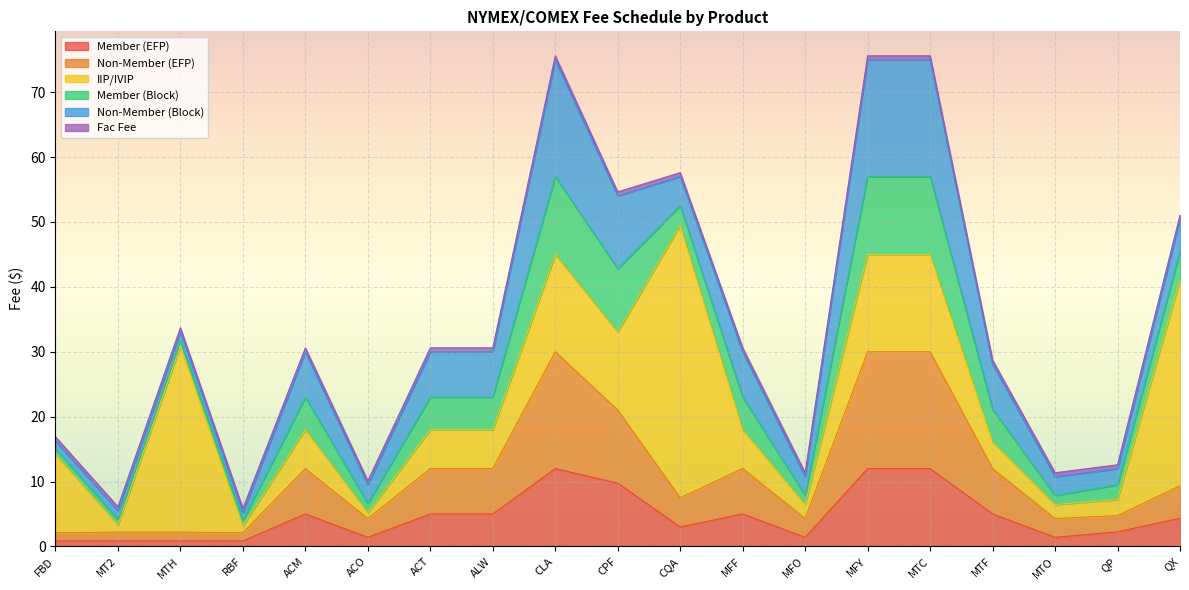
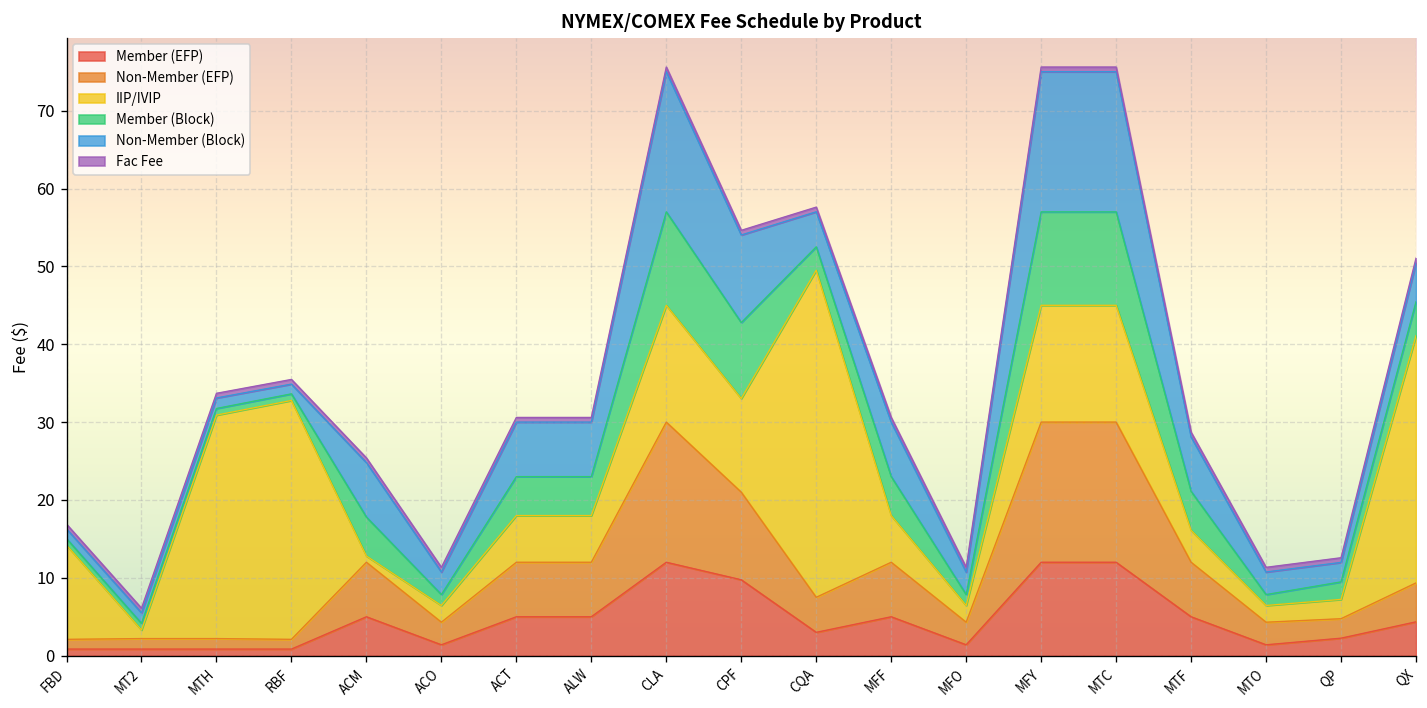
  {
    "IIP/IVIP": {
      "FBD": 12,
      "MT2": 1,
      "MTH": 29,
-     "RBF": 1,
-     "ACM": 6,
-     "ACO": 1,
+     "RBF": 31,
+     "ACM": 1,
+     "ACO": 2,
      "ACT": 6,
      "ALW": 6,
      "CLA": 15,
      "CPF": 12,
      "CQA": 42,
      "MFF": 6,
      "MFO": 2,
      "MFY": 15,
      "MTC": 15,
      "MTF": 4,
      "MTO": 2,
      "QP": 2,
      "QX": 32
    },
    "Member (Block)": {
      "FBD": 1,
      "MT2": 1,
      "MTH": 1,
      "RBF": 1,
      "ACM": 5,
      "ACO": 1,
      "ACT": 5,
      "ALW": 5,
      "CLA": 12,
      "CPF": 10,
      "CQA": 3,
      "MFF": 5,
      "MFO": 1,
      "MFY": 12,
      "MTC": 12,
      "MTF": 5,
      "MTO": 1,
      "QP": 2,
      "QX": 4
    },
    "Non-Member (Block)": {
      "FBD": 1,
      "MT2": 1,
      "MTH": 1,
      "RBF": 1,
      "ACM": 7,
      "ACO": 3,
      "ACT": 7,
      "ALW": 7,
      "CLA": 18,
      "CPF": 11,
      "CQA": 5,
      "MFF": 7,
      "MFO": 3,
      "MFY": 18,
      "MTC": 18,
      "MTF": 7,
      "MTO": 3,
      "QP": 3,
      "QX": 5
    },
    "Fac Fee": {
      "FBD": 1,
      "MT2": 1,
      "MTH": 1,
      "RBF": 1,
      "ACM": 1,
      "ACO": 1,
      "ACT": 1,
      "ALW": 1,
      "CLA": 1,
      "CPF": 1,
      "CQA": 1,
      "MFF": 1,
      "MFO": 1,
      "MFY": 1,
      "MTC": 1,
      "MTF": 1,
      "MTO": 1,
      "QP": 1,
      "QX": 1
    }
  }
